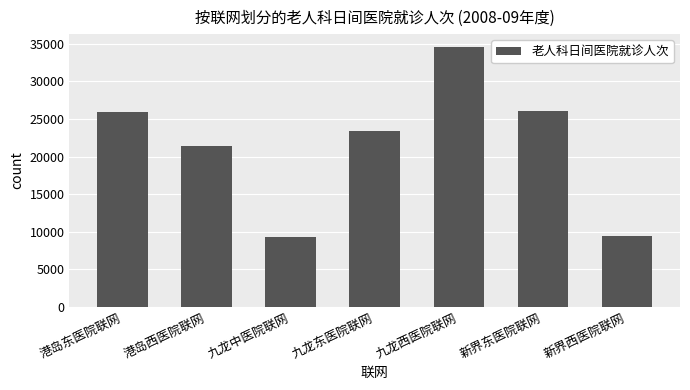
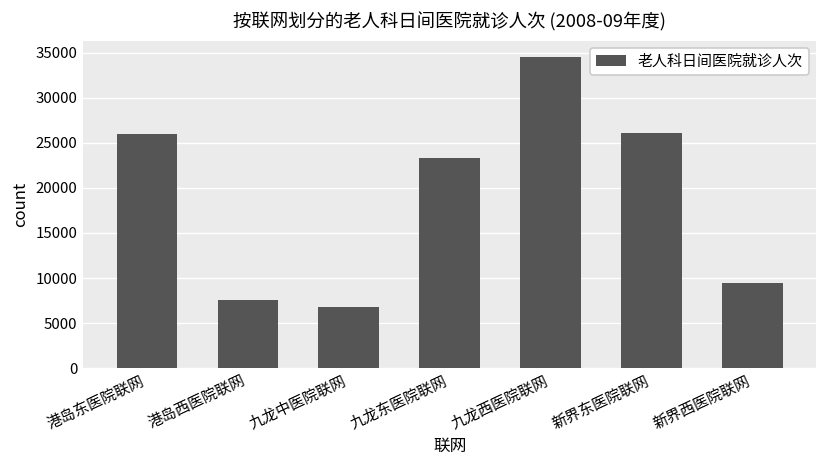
  {
    "港岛东医院联网": 26000,
-   "港岛西医院联网": 21000,
-   "九龙中医院联网": 9000,
+   "港岛西医院联网": 8000,
+   "九龙中医院联网": 7000,
    "九龙东医院联网": 23000,
    "九龙西医院联网": 35000,
    "新界东医院联网": 26000,
    "新界西医院联网": 9000
  }
